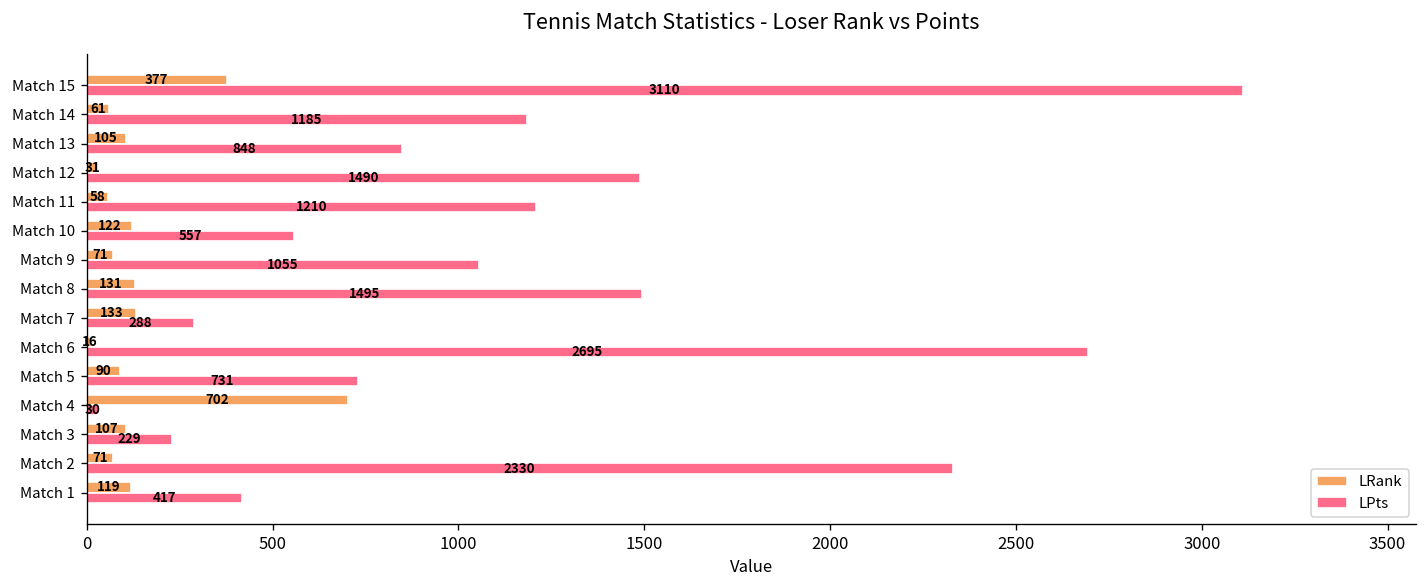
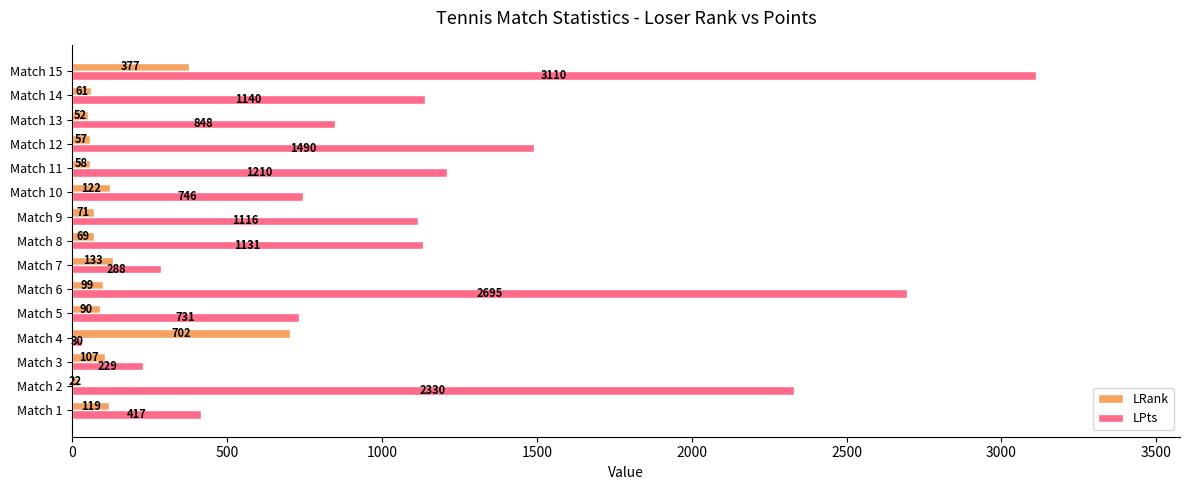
  {
    "LRank": {
      "Match 15": 377,
      "Match 14": 61,
-     "Match 13": 105,
-     "Match 12": 31,
+     "Match 13": 52,
+     "Match 12": 57,
      "Match 11": 58,
      "Match 10": 122,
      "Match 9": 71,
-     "Match 8": 131,
+     "Match 8": 69,
      "Match 7": 133,
-     "Match 6": 16,
+     "Match 6": 99,
      "Match 5": 90,
      "Match 4": 702,
      "Match 3": 107,
-     "Match 2": 71,
+     "Match 2": 22,
      "Match 1": 119
    },
    "LPts": {
      "Match 15": 3110,
-     "Match 14": 1185,
+     "Match 14": 1140,
      "Match 13": 848,
      "Match 12": 1490,
      "Match 11": 1210,
-     "Match 10": 557,
-     "Match 9": 1055,
-     "Match 8": 1495,
+     "Match 10": 746,
+     "Match 9": 1116,
+     "Match 8": 1131,
      "Match 7": 288,
      "Match 6": 2695,
      "Match 5": 731,
      "Match 4": 30,
      "Match 3": 229,
      "Match 2": 2330,
      "Match 1": 417
    }
  }
